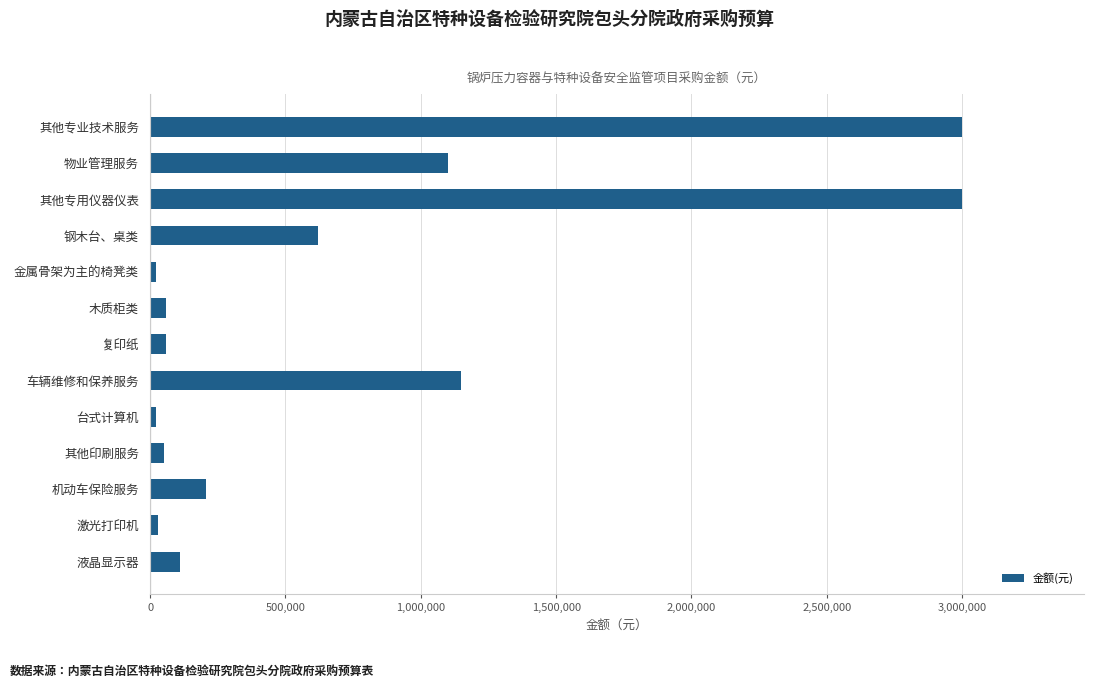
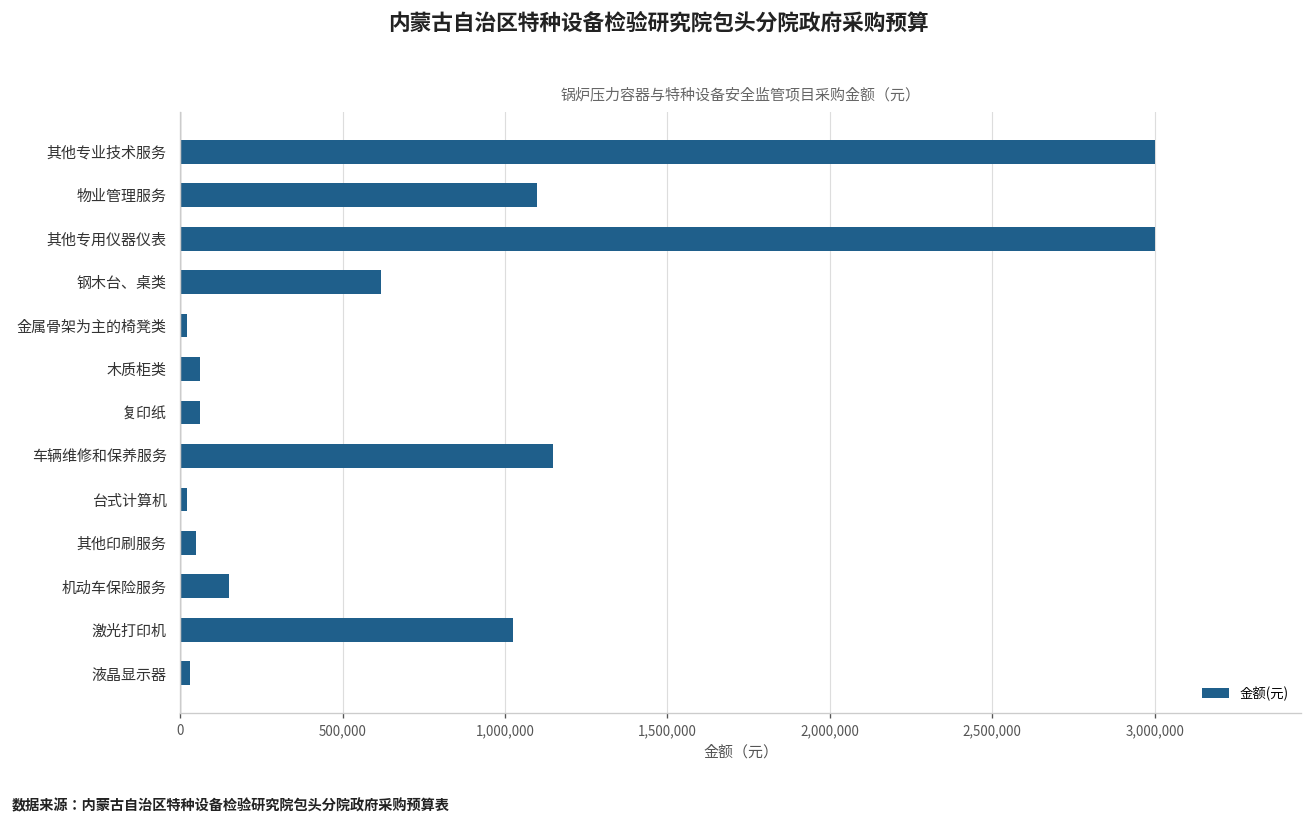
  {
    "其他专业技术服务": "3,000,000",
    "物业管理服务": "1,100,000",
    "其他专用仪器仪表": "3,000,000",
    "钢木台、桌类": "620,000",
    "金属骨架为主的椅凳类": "20,000",
    "木质柜类": "60,000",
    "复印纸": "60,000",
    "车辆维修和保养服务": "1,150,000",
    "台式计算机": "20,000",
    "其他印刷服务": "50,000",
-   "机动车保险服务": "210,000",
-   "激光打印机": "30,000",
-   "液晶显示器": "110,000"
+   "机动车保险服务": "150,000",
+   "激光打印机": "1,020,000",
+   "液晶显示器": "30,000"
  }
